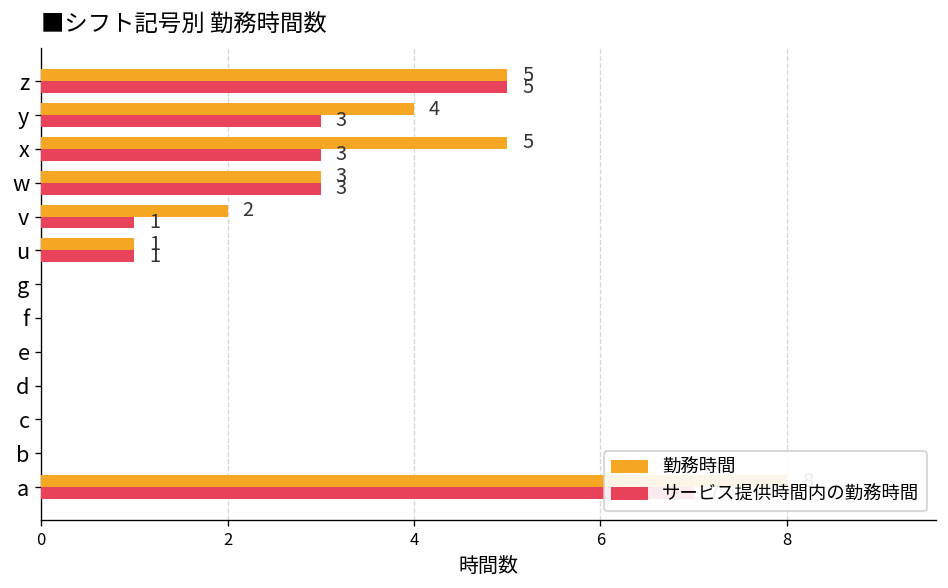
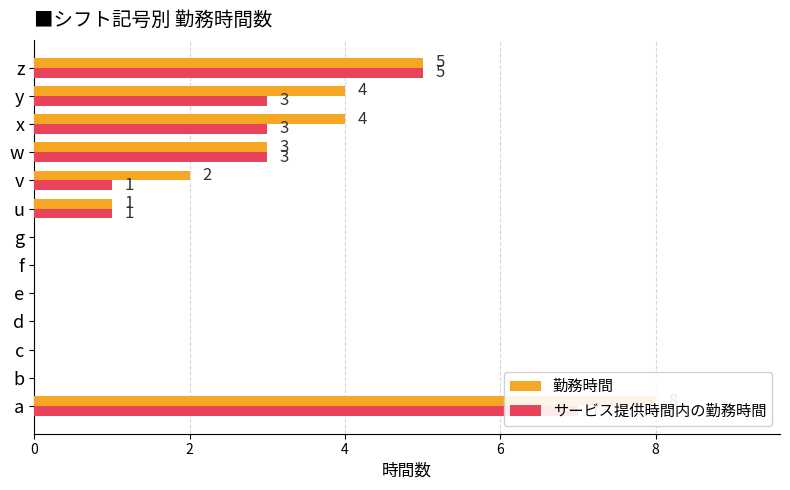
  {
    "勤務時間": {
      "y": 4,
-     "x": 5,
+     "x": 4,
      "v": 2
    },
    "サービス提供時間内の勤務時間": {
      "y": 3,
      "x": 3,
      "v": 1
    }
  }
